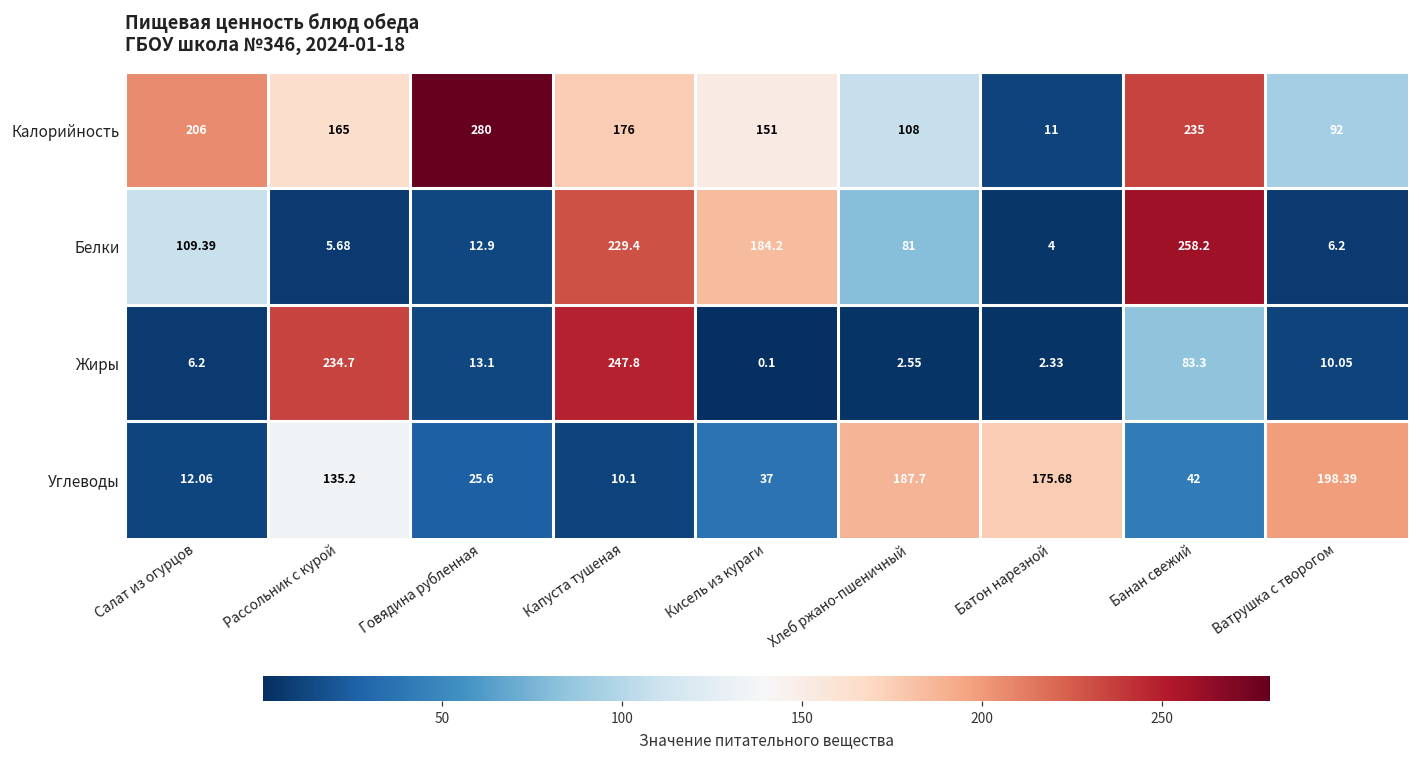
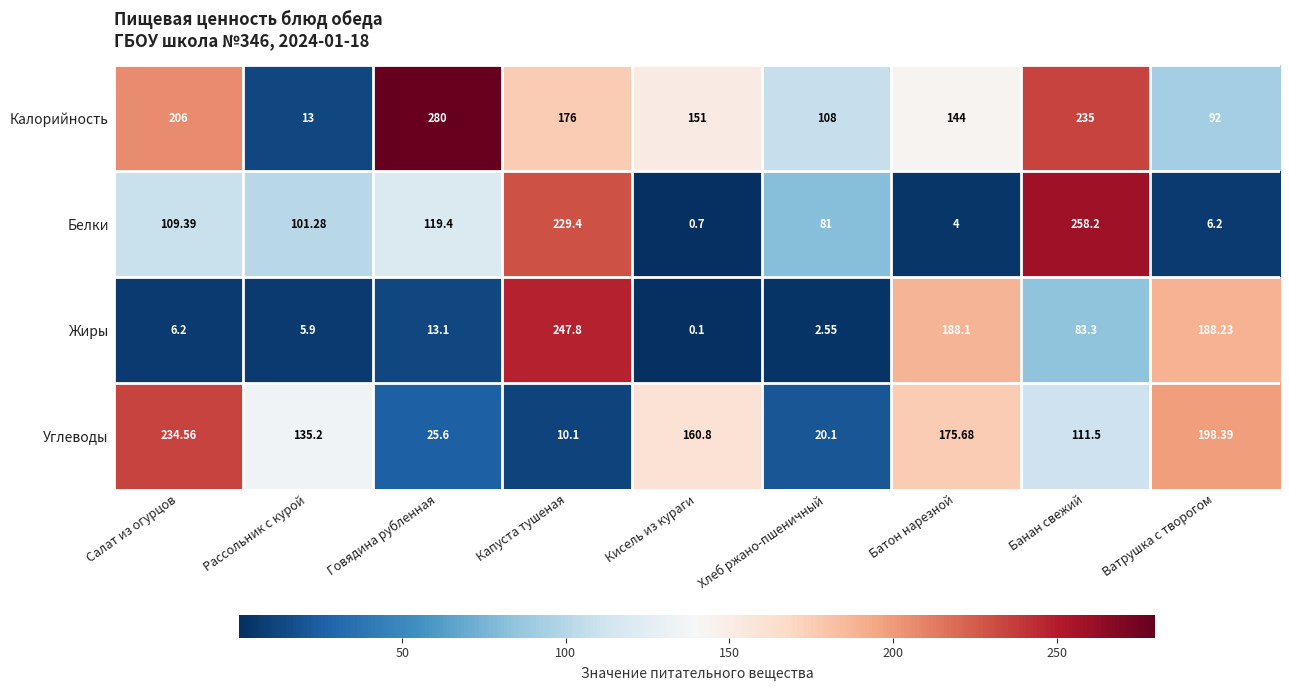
  {
    "Калорийность": {
      "Салат из огурцов": 206,
-     "Рассольник с курой": 165,
+     "Рассольник с курой": 13,
      "Говядина рубленная": 280,
      "Капуста тушеная": 176,
      "Кисель из кураги": 151,
      "Хлеб ржано-пшеничный": 108,
-     "Батон нарезной": 11,
+     "Батон нарезной": 144,
      "Банан свежий": 235,
      "Ватрушка с творогом": 92
    },
    "Белки": {
      "Салат из огурцов": 109.39,
-     "Рассольник с курой": 5.68,
-     "Говядина рубленная": 12.9,
+     "Рассольник с курой": 101.28,
+     "Говядина рубленная": 119.4,
      "Капуста тушеная": 229.4,
-     "Кисель из кураги": 184.2,
+     "Кисель из кураги": 0.7,
      "Хлеб ржано-пшеничный": 81,
      "Батон нарезной": 4,
      "Банан свежий": 258.2,
      "Ватрушка с творогом": 6.2
    },
    "Жиры": {
      "Салат из огурцов": 6.2,
-     "Рассольник с курой": 234.7,
+     "Рассольник с курой": 5.9,
      "Говядина рубленная": 13.1,
      "Капуста тушеная": 247.8,
      "Кисель из кураги": 0.1,
      "Хлеб ржано-пшеничный": 2.55,
-     "Батон нарезной": 2.33,
+     "Батон нарезной": 188.1,
      "Банан свежий": 83.3,
-     "Ватрушка с творогом": 10.05
+     "Ватрушка с творогом": 188.23
    },
    "Углеводы": {
-     "Салат из огурцов": 12.06,
+     "Салат из огурцов": 234.56,
      "Рассольник с курой": 135.2,
      "Говядина рубленная": 25.6,
      "Капуста тушеная": 10.1,
-     "Кисель из кураги": 37,
-     "Хлеб ржано-пшеничный": 187.7,
+     "Кисель из кураги": 160.8,
+     "Хлеб ржано-пшеничный": 20.1,
      "Батон нарезной": 175.68,
-     "Банан свежий": 42,
+     "Банан свежий": 111.5,
      "Ватрушка с творогом": 198.39
    }
  }
